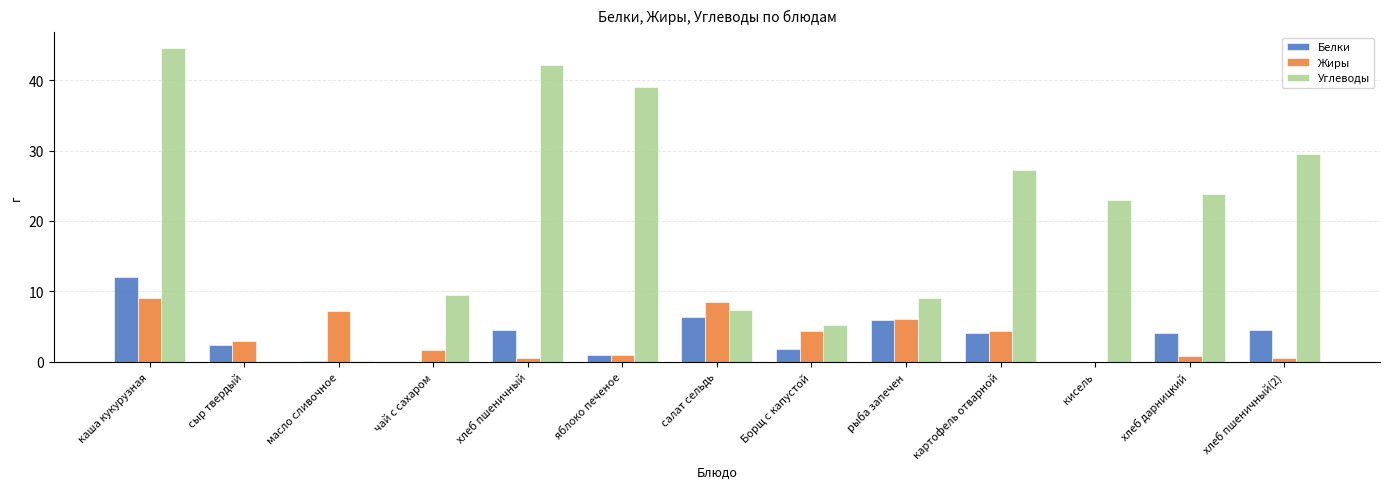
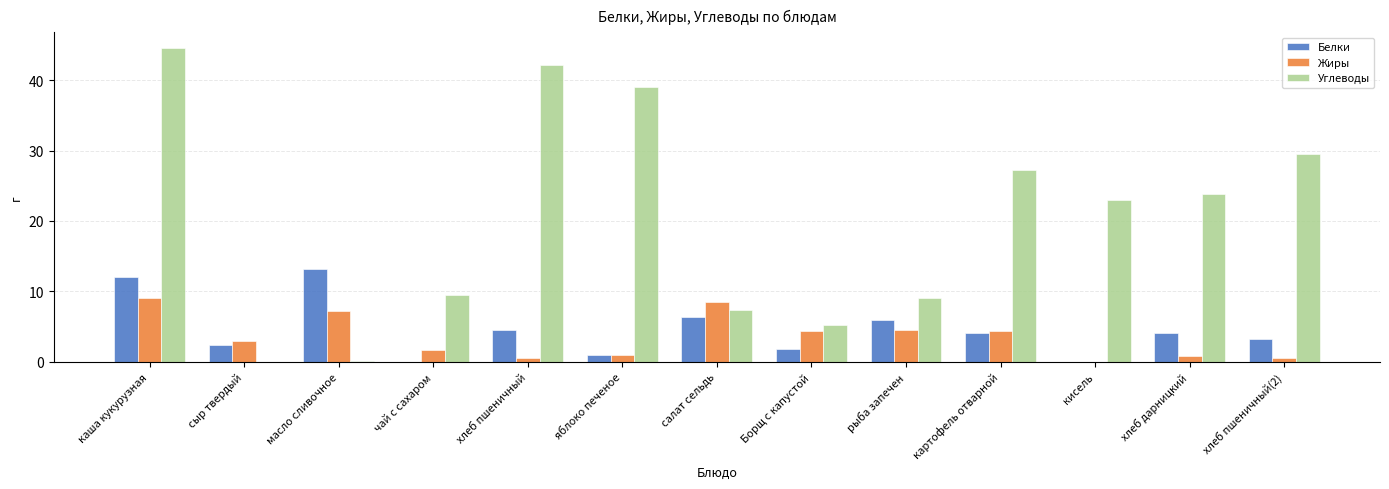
  {
    "Белки": {
      "каша кукурузная": 12,
      "сыр твердый": 2,
-     "масло сливочное": 0,
+     "масло сливочное": 13,
      "хлеб пшеничный": 5,
      "яблоко печеное": 1,
      "салат сельдь": 6,
      "Борщ с капустой": 2,
      "рыба запечен": 6,
      "картофель отварной": 4,
      "кисель": 0,
      "хлеб дарницкий": 4,
-     "хлеб пшеничный(2)": 5
+     "хлеб пшеничный(2)": 3
    },
    "Жиры": {
      "каша кукурузная": 9,
      "сыр твердый": 3,
      "масло сливочное": 7,
      "чай с сахаром": 2,
      "хлеб пшеничный": 0,
      "яблоко печеное": 1,
      "салат сельдь": 9,
      "Борщ с капустой": 4,
-     "рыба запечен": 6,
+     "рыба запечен": 5,
      "картофель отварной": 4,
      "кисель": 0,
      "хлеб дарницкий": 1,
      "хлеб пшеничный(2)": 0
    },
    "Углеводы": {
      "каша кукурузная": 45,
      "сыр твердый": 0,
      "чай с сахаром": 10,
      "хлеб пшеничный": 42,
      "яблоко печеное": 39,
      "салат сельдь": 7,
      "Борщ с капустой": 5,
      "рыба запечен": 9,
      "картофель отварной": 27,
      "кисель": 23,
      "хлеб дарницкий": 24,
      "хлеб пшеничный(2)": 30
    }
  }
